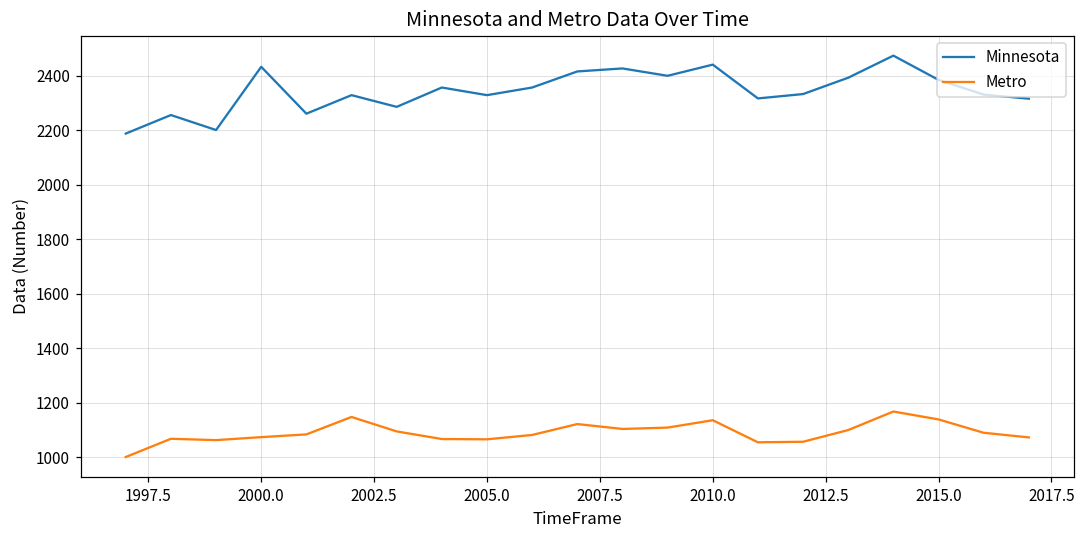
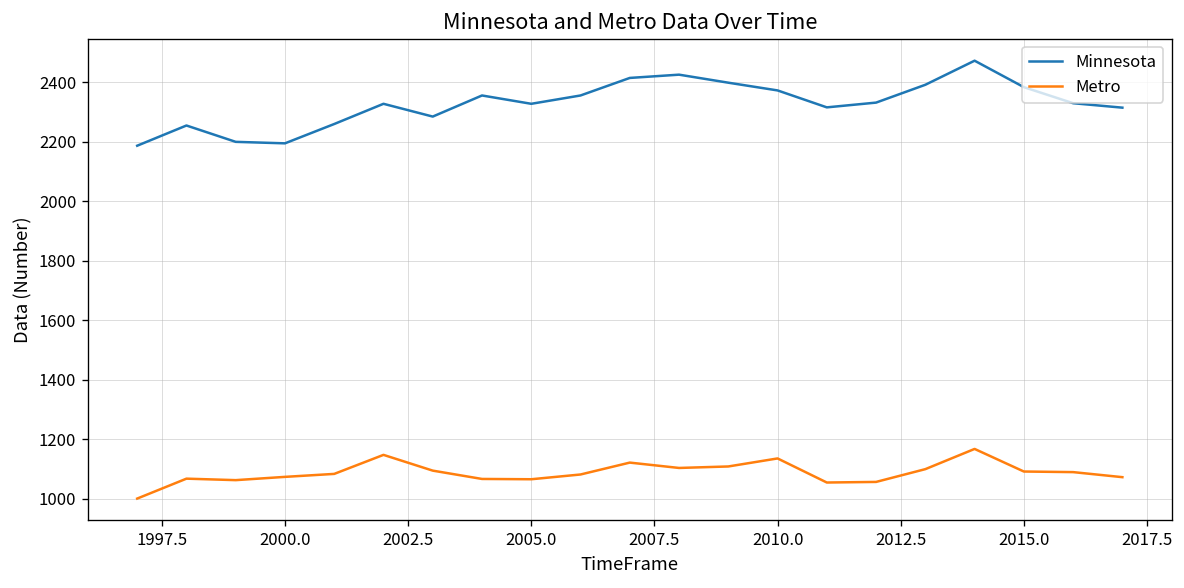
  {
    "Minnesota": {
-     "2000.0": 2430,
+     "2000.0": 2200,
      "2005.0": 2330,
-     "2010.0": 2440
+     "2010.0": 2370
    },
    "Metro": {
      "2000.0": 1070,
      "2005.0": 1070,
      "2010.0": 1140,
-     "2015.0": 1140
+     "2015.0": 1090
    }
  }
